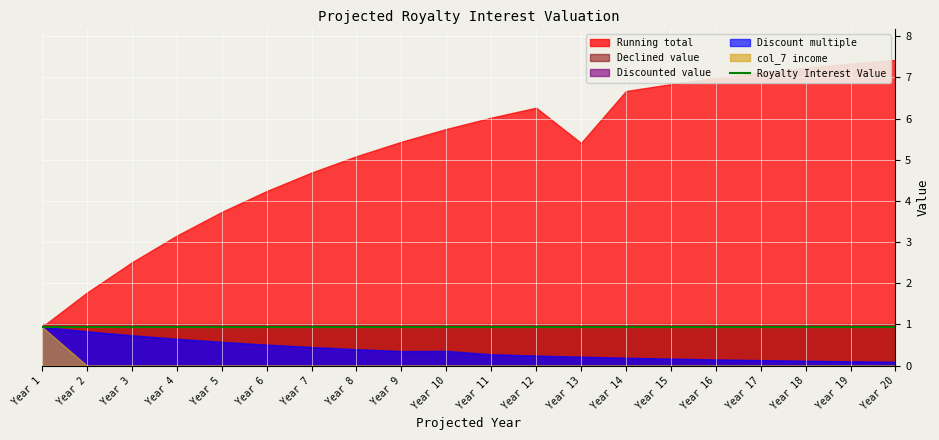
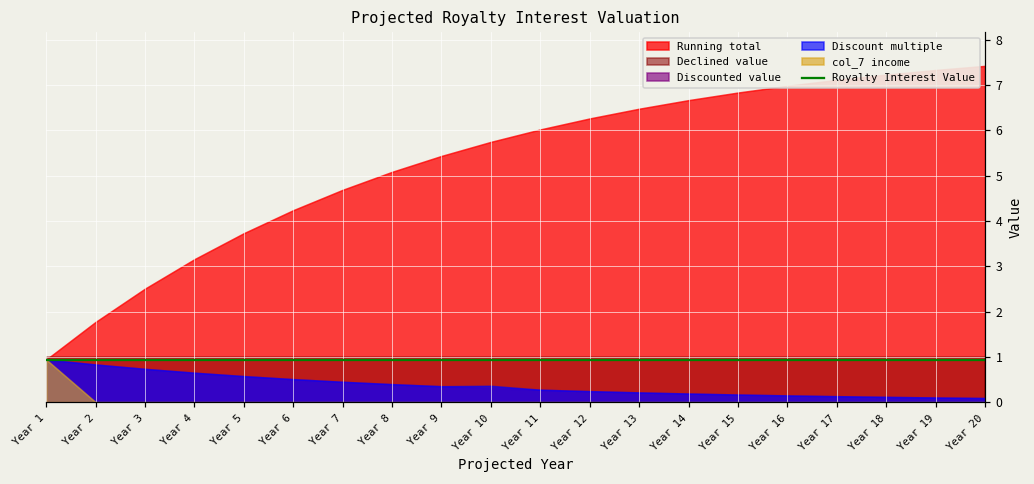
  {
    "Running total": {
      "Year 2": 1.8,
      "Year 3": 2.5,
      "Year 4": 3.2,
      "Year 5": 3.7,
      "Year 6": 4.2,
      "Year 7": 4.7,
      "Year 8": 5.1,
      "Year 9": 5.4,
      "Year 10": 5.7,
      "Year 11": 6.0,
      "Year 12": 6.3,
-     "Year 13": 5.4,
+     "Year 13": 6.5,
      "Year 14": 6.7,
      "Year 15": 6.8,
      "Year 20": 7.4
    },
    "col_7 income": {
      "Year 2": 0.0,
      "Year 3": 0.0,
      "Year 4": 0.0,
      "Year 5": 0.0,
      "Year 6": 0.0,
      "Year 7": 0.0,
      "Year 8": 0.0,
      "Year 9": 0.0,
      "Year 10": 0.0,
      "Year 11": 0.0,
      "Year 12": 0.0,
      "Year 13": 0.0,
      "Year 14": 0.0,
      "Year 15": 0.0,
      "Year 16": 0.0,
      "Year 17": 0.0,
      "Year 18": 0.0,
      "Year 19": 0.0,
      "Year 20": 0.0
    }
  }
